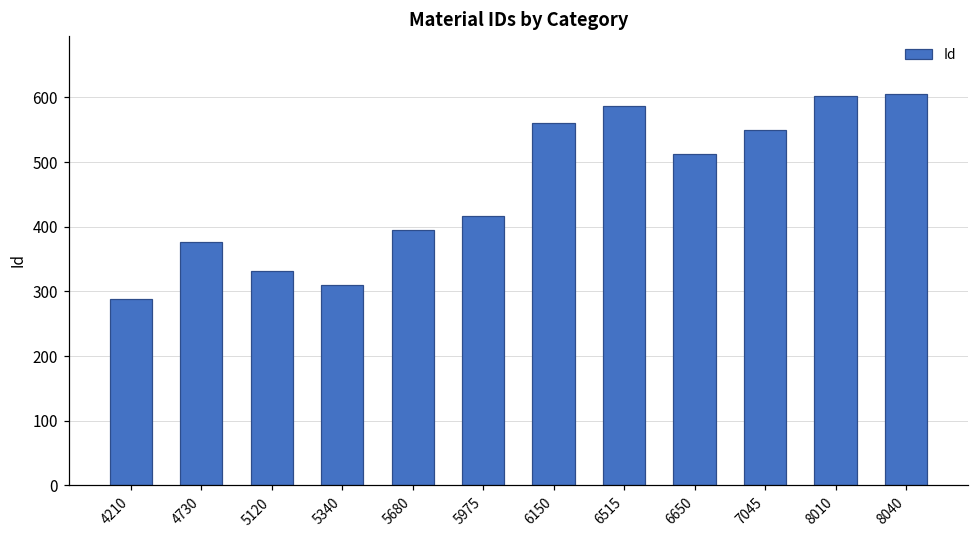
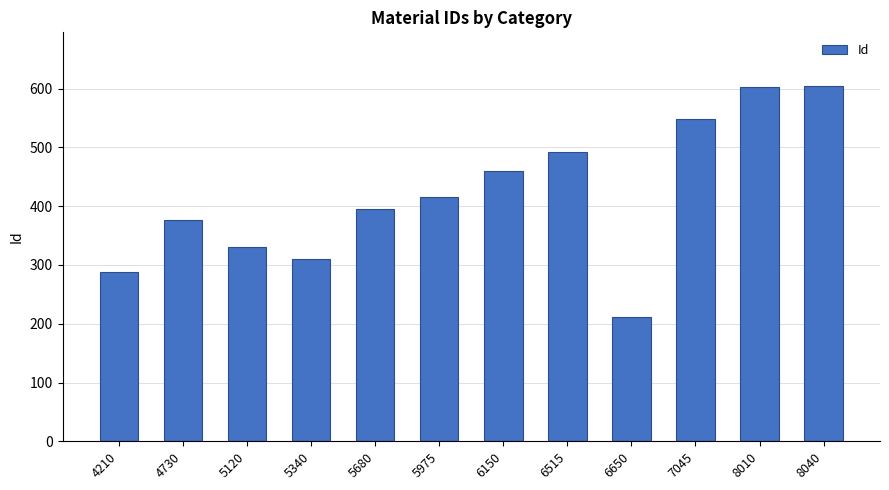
  {
    "4210": 290,
    "4730": 380,
    "5120": 330,
    "5340": 310,
    "5680": 400,
    "5975": 420,
-   "6150": 560,
-   "6515": 590,
-   "6650": 510,
+   "6150": 460,
+   "6515": 490,
+   "6650": 210,
    "7045": 550,
    "8010": 600,
    "8040": 610
  }
